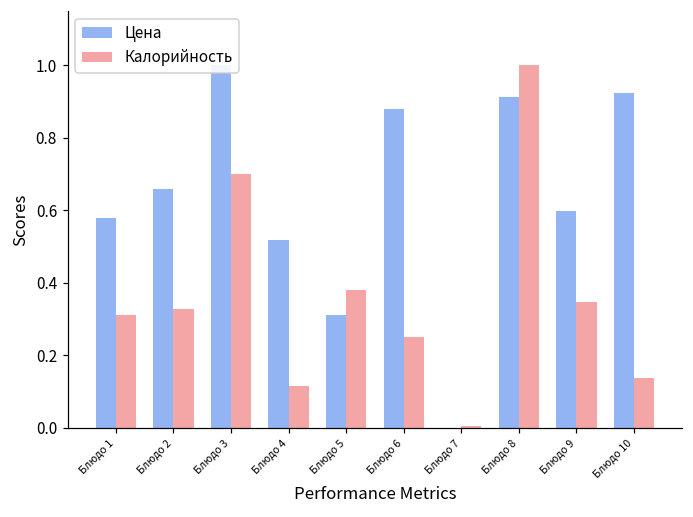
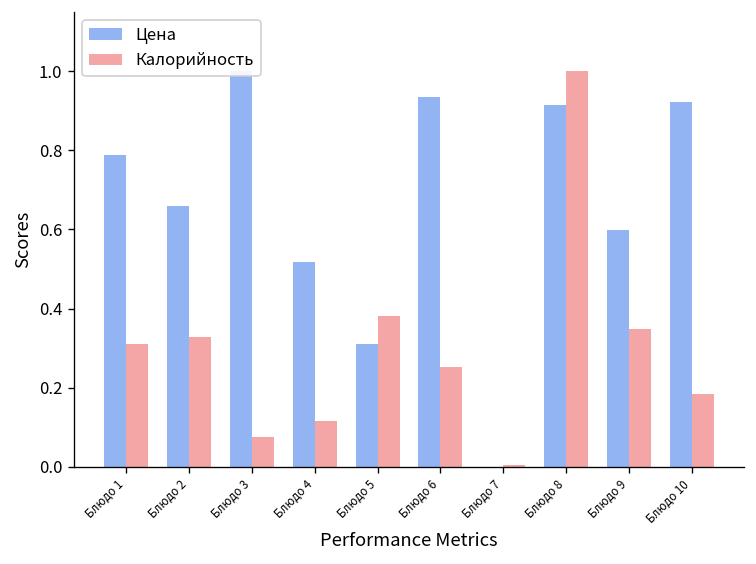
  {
    "Цена": {
-     "Блюдо 1": 0.58,
+     "Блюдо 1": 0.79,
      "Блюдо 2": 0.66,
      "Блюдо 4": 0.52,
      "Блюдо 5": 0.31,
-     "Блюдо 6": 0.88,
+     "Блюдо 6": 0.94,
      "Блюдо 7": 0.00,
      "Блюдо 8": 0.91,
      "Блюдо 9": 0.60,
      "Блюдо 10": 0.92
    },
    "Калорийность": {
      "Блюдо 1": 0.31,
      "Блюдо 2": 0.33,
-     "Блюдо 3": 0.70,
+     "Блюдо 3": 0.08,
      "Блюдо 4": 0.12,
      "Блюдо 5": 0.38,
      "Блюдо 6": 0.25,
      "Блюдо 8": 1.00,
      "Блюдо 9": 0.35,
-     "Блюдо 10": 0.14
+     "Блюдо 10": 0.18
    }
  }
